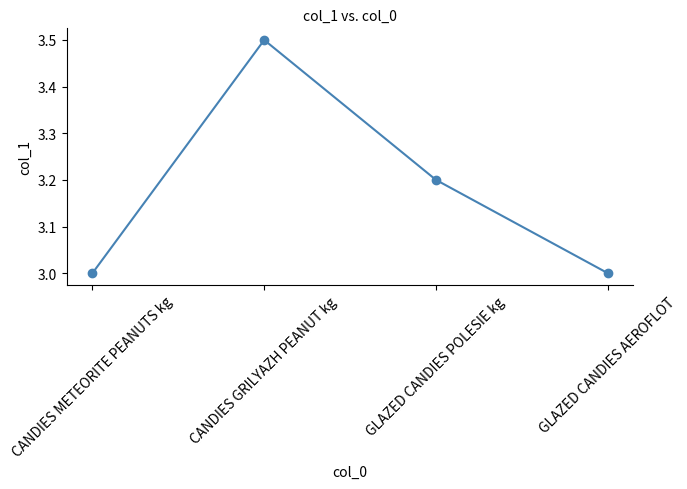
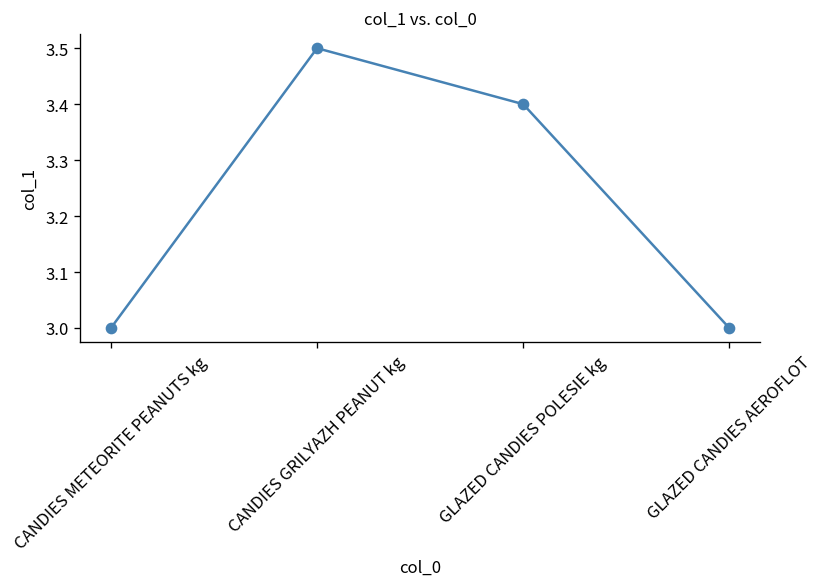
  {
    "CANDIES METEORITE PEANUTS kg": 3.0,
    "CANDIES GRILYAZH PEANUT kg": 3.5,
-   "GLAZED CANDIES POLESIE kg": 3.2,
+   "GLAZED CANDIES POLESIE kg": 3.4,
    "GLAZED CANDIES AEROFLOT": 3.0
  }
